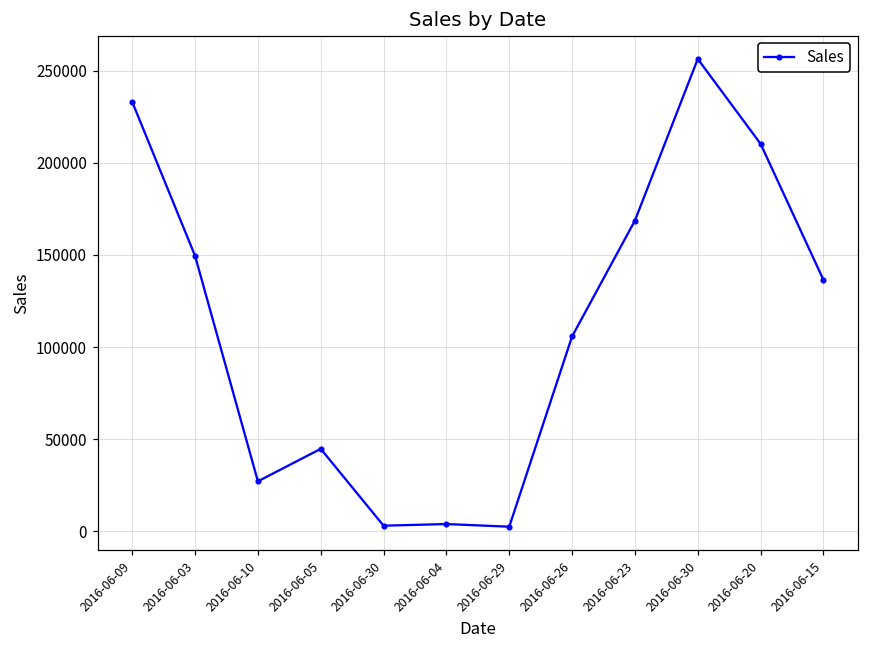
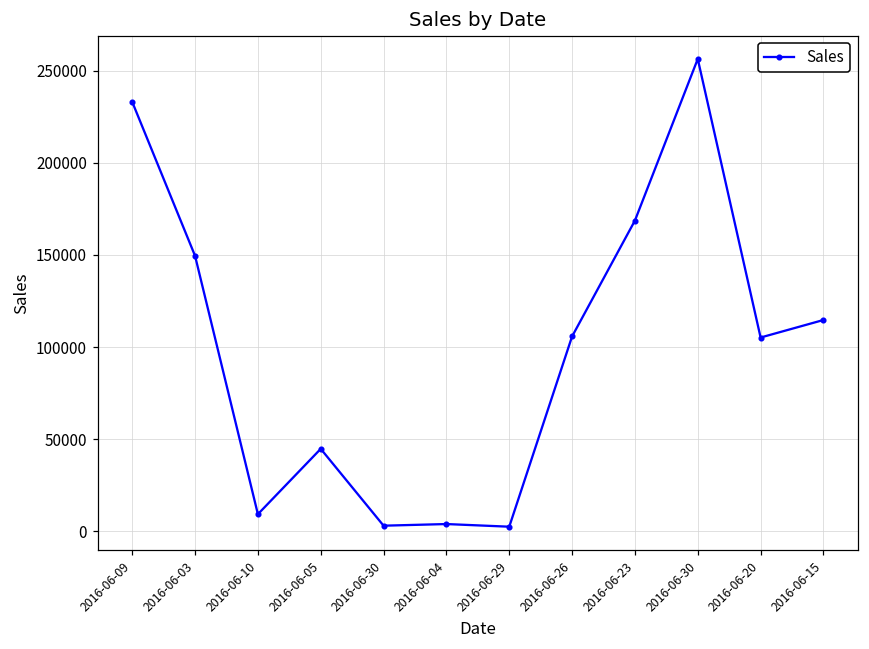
  {
    "2016-06-09": 233000,
    "2016-06-03": 150000,
-   "2016-06-10": 27000,
+   "2016-06-10": 9000,
    "2016-06-05": 45000,
    "2016-06-04": 4000,
    "2016-06-29": 3000,
    "2016-06-26": 106000,
    "2016-06-23": 169000,
-   "2016-06-20": 210000,
-   "2016-06-15": 136000
+   "2016-06-20": 105000,
+   "2016-06-15": 115000
  }
